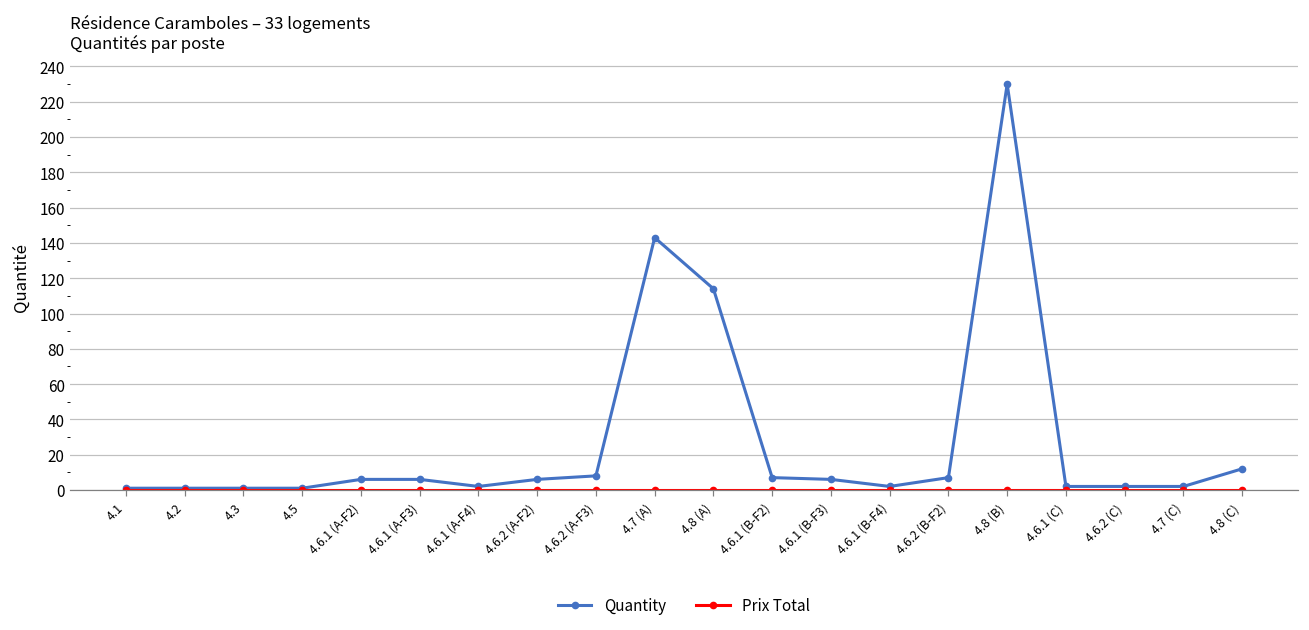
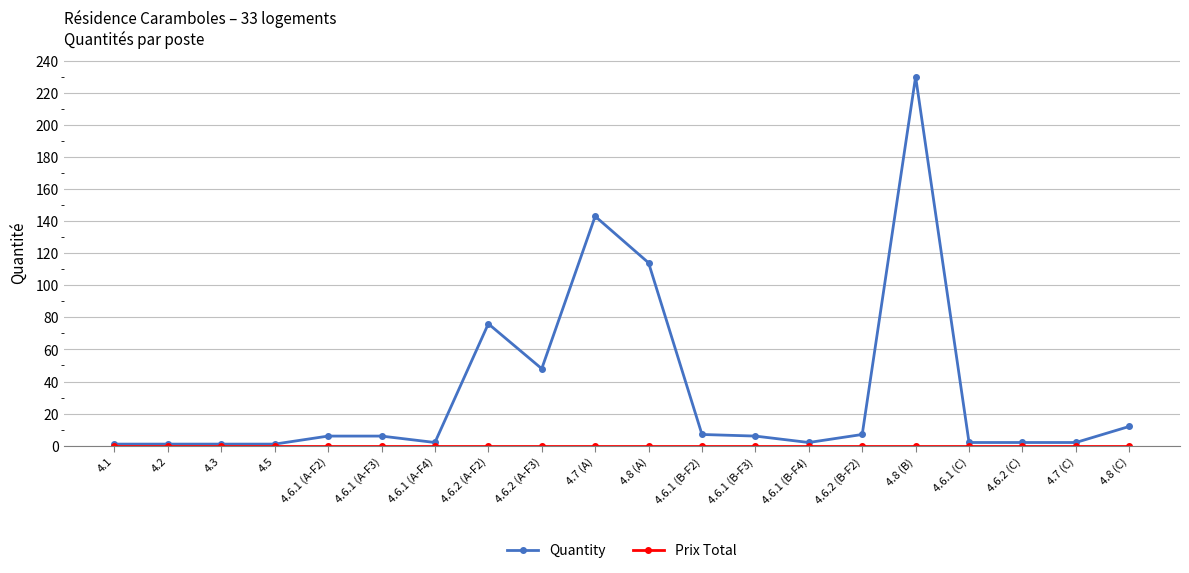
  {
    "Quantity": {
      "4.6.1 (A-F2)": 6,
      "4.6.1 (A-F3)": 6,
      "4.6.1 (A-F4)": 2,
-     "4.6.2 (A-F2)": 6,
-     "4.6.2 (A-F3)": 8,
+     "4.6.2 (A-F2)": 76,
+     "4.6.2 (A-F3)": 48,
      "4.7 (A)": 143,
      "4.8 (A)": 114,
      "4.6.1 (B-F2)": 7,
      "4.6.1 (B-F3)": 6,
      "4.6.1 (B-F4)": 2,
      "4.6.2 (B-F2)": 7,
      "4.8 (B)": 230,
      "4.6.1 (C)": 2,
      "4.6.2 (C)": 2,
      "4.7 (C)": 2,
      "4.8 (C)": 12
    },
    "Prix Total": {
      "4.6.1 (A-F2)": 0,
      "4.6.1 (A-F3)": 0,
      "4.6.1 (A-F4)": 0,
      "4.6.2 (A-F2)": 0,
      "4.6.2 (A-F3)": 0,
      "4.7 (A)": 0,
      "4.8 (A)": 0,
      "4.6.1 (B-F2)": 0,
      "4.6.1 (B-F3)": 0,
      "4.6.1 (B-F4)": 0,
      "4.6.2 (B-F2)": 0,
      "4.8 (B)": 0,
      "4.6.1 (C)": 0,
      "4.6.2 (C)": 0,
      "4.7 (C)": 0,
      "4.8 (C)": 0
    }
  }
